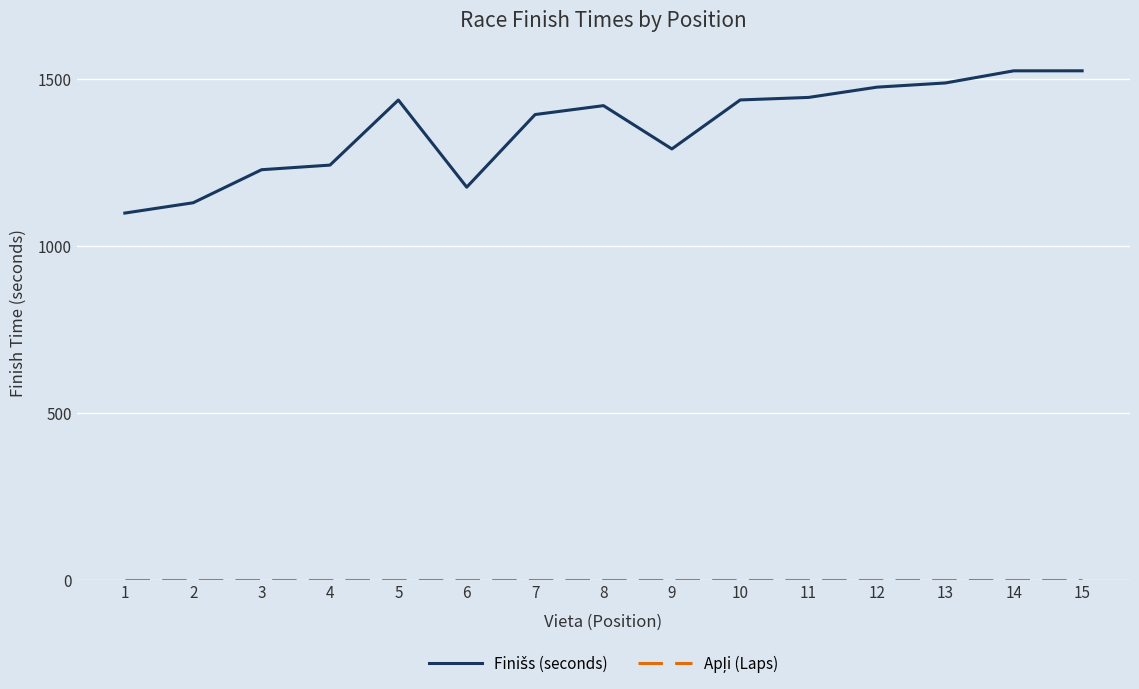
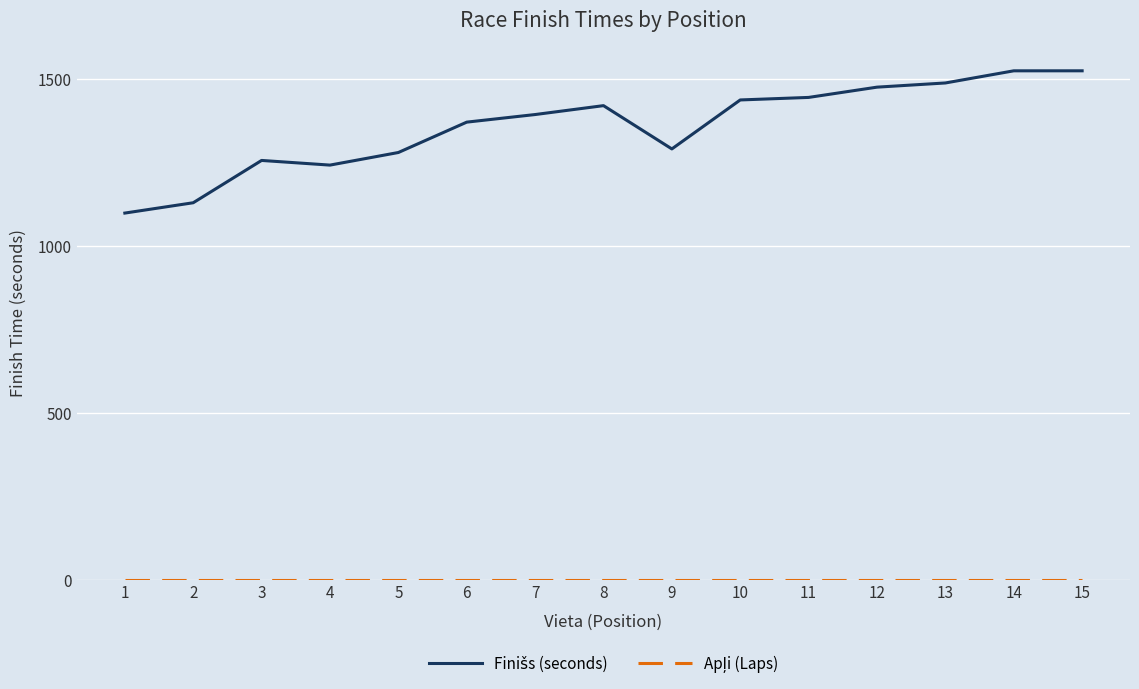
  {
    "Finišs (seconds)": {
      "1": 1100,
      "2": 1130,
-     "3": 1230,
+     "3": 1260,
      "4": 1240,
-     "5": 1440,
-     "6": 1180,
+     "5": 1280,
+     "6": 1370,
      "7": 1390,
      "8": 1420,
      "9": 1290,
      "10": 1440,
      "11": 1450,
      "12": 1480,
      "13": 1490,
      "14": 1530,
      "15": 1530
    },
    "Apļi (Laps)": {
      "1": 0,
      "2": 0,
      "3": 0,
      "4": 0,
      "5": 0,
      "6": 0,
      "7": 0,
      "8": 0,
      "9": 0,
      "10": 0,
      "11": 0,
      "12": 0,
      "13": 0,
      "14": 0,
      "15": 0
    }
  }
